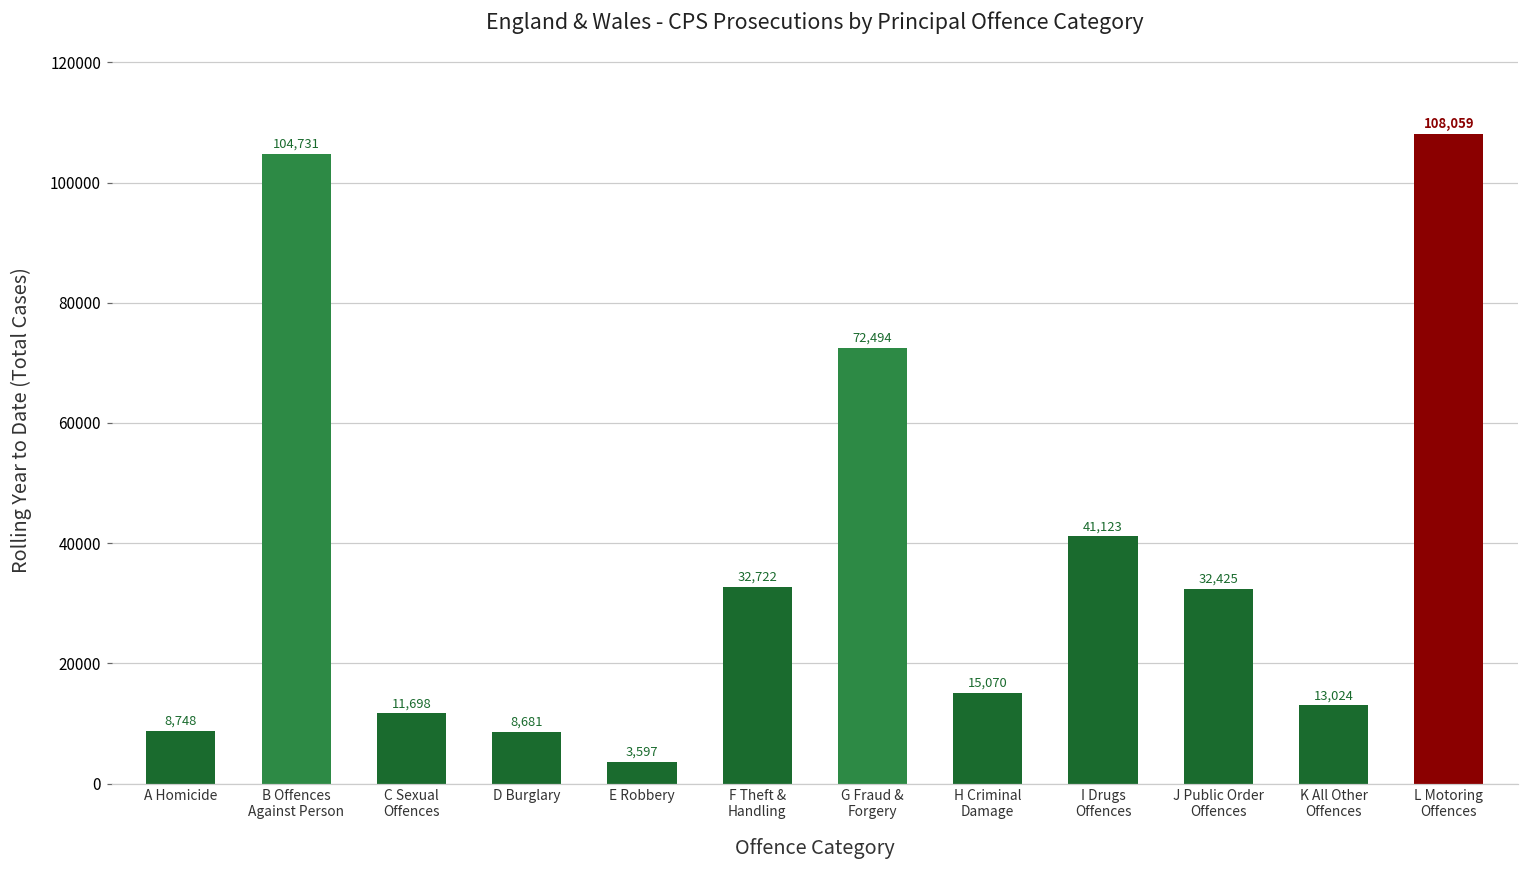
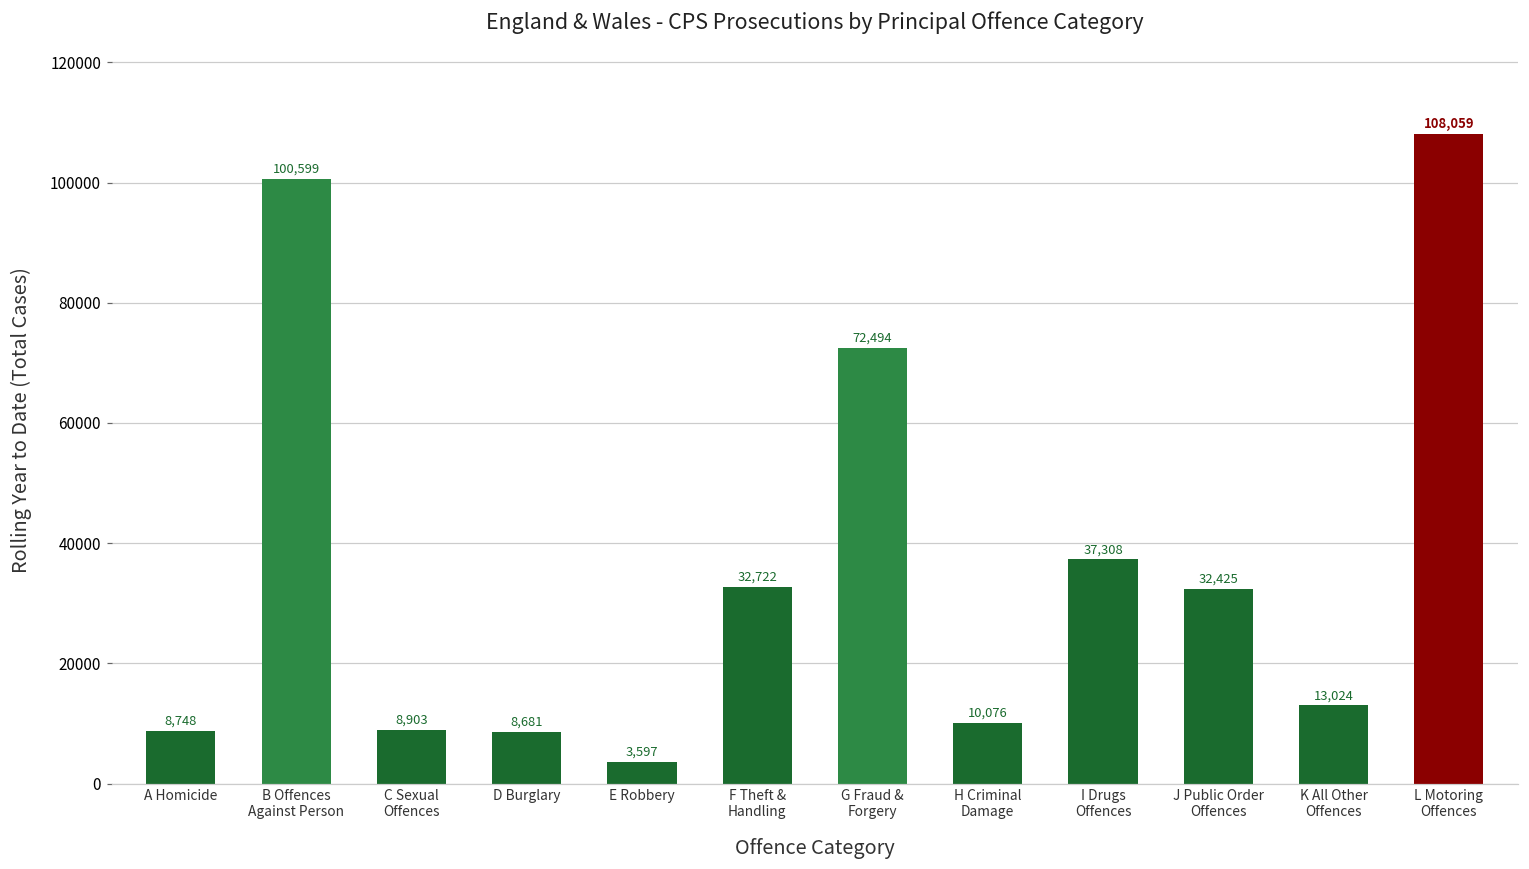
  {
    "A Homicide": "8,748",
-   "B Offences Against Person": "104,731",
-   "C Sexual Offences": "11,698",
+   "B Offences Against Person": "100,599",
+   "C Sexual Offences": "8,903",
    "D Burglary": "8,681",
    "E Robbery": "3,597",
    "F Theft & Handling": "32,722",
    "G Fraud & Forgery": "72,494",
-   "H Criminal Damage": "15,070",
-   "I Drugs Offences": "41,123",
+   "H Criminal Damage": "10,076",
+   "I Drugs Offences": "37,308",
    "J Public Order Offences": "32,425",
    "K All Other Offences": "13,024",
    "L Motoring Offences": "108,059"
  }
